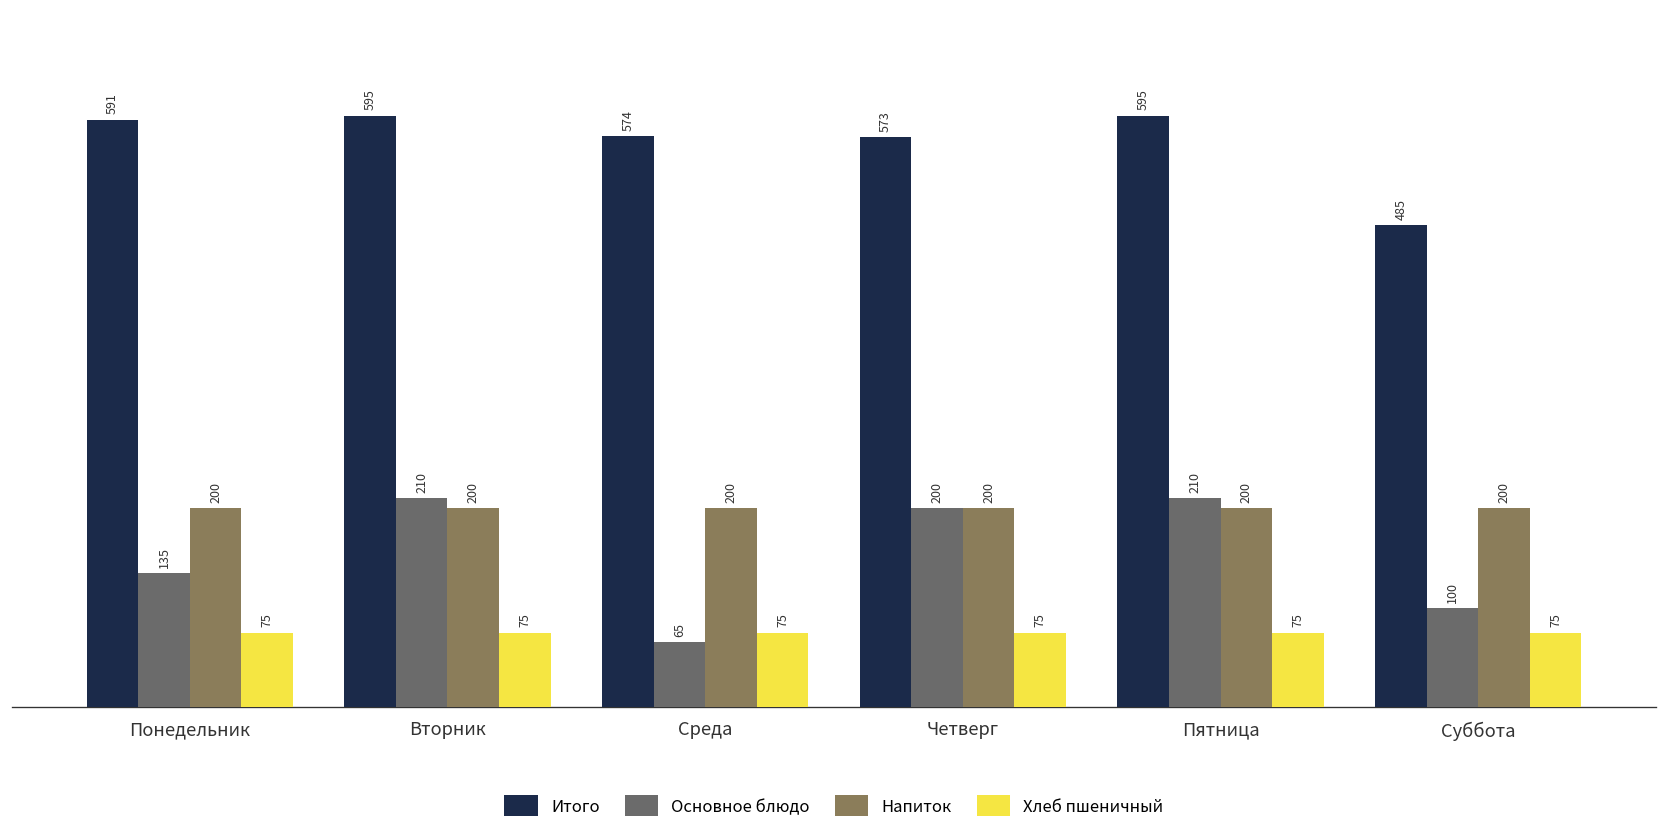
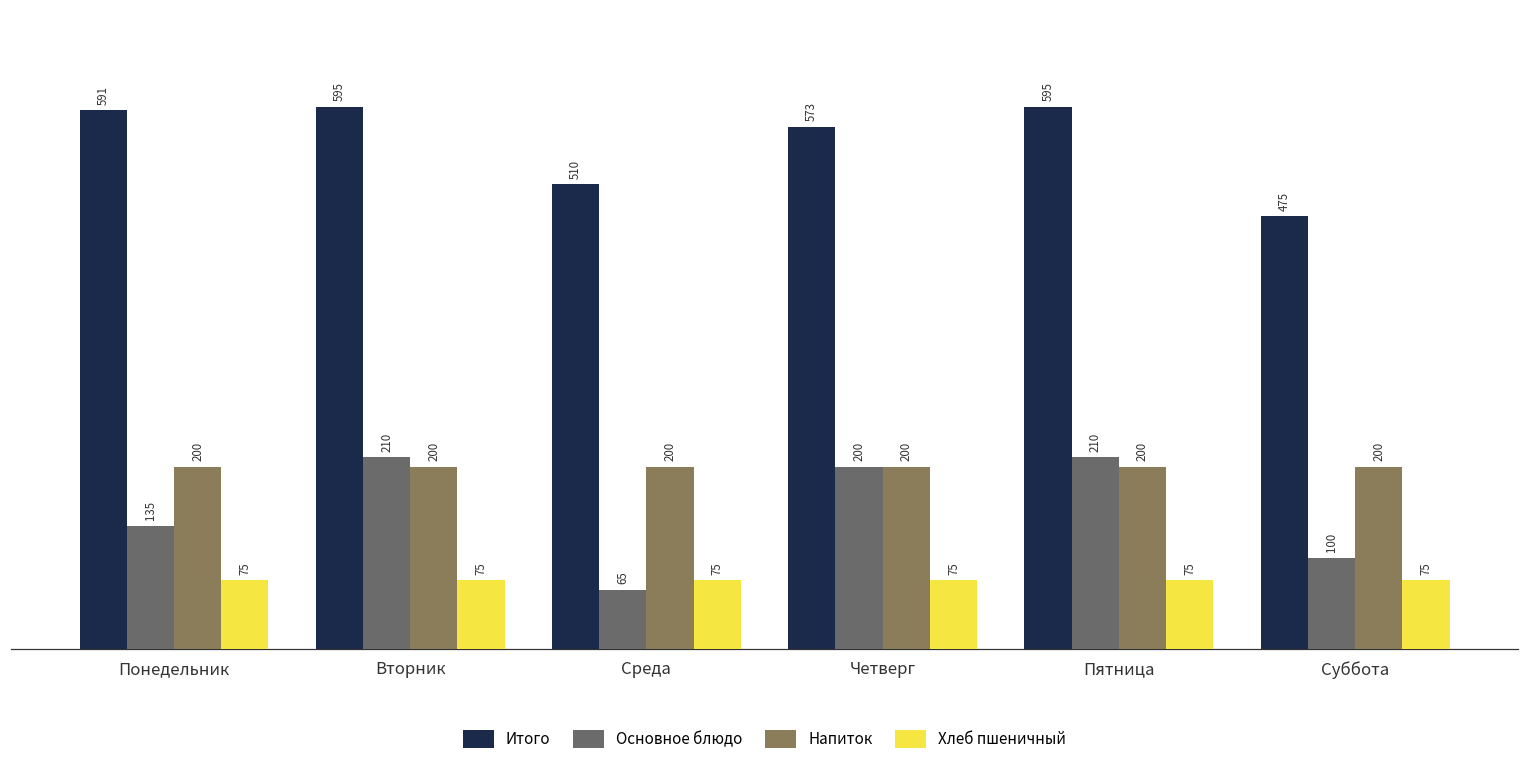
  {
    "Итого": {
      "Понедельник": 591,
      "Вторник": 595,
-     "Среда": 574,
+     "Среда": 510,
      "Четверг": 573,
      "Пятница": 595,
-     "Суббота": 485
+     "Суббота": 475
    },
    "Хлеб пшеничный": {
      "Понедельник": 75,
      "Вторник": 75,
      "Среда": 75,
      "Четверг": 75,
      "Пятница": 75,
      "Суббота": 75
    }
  }
